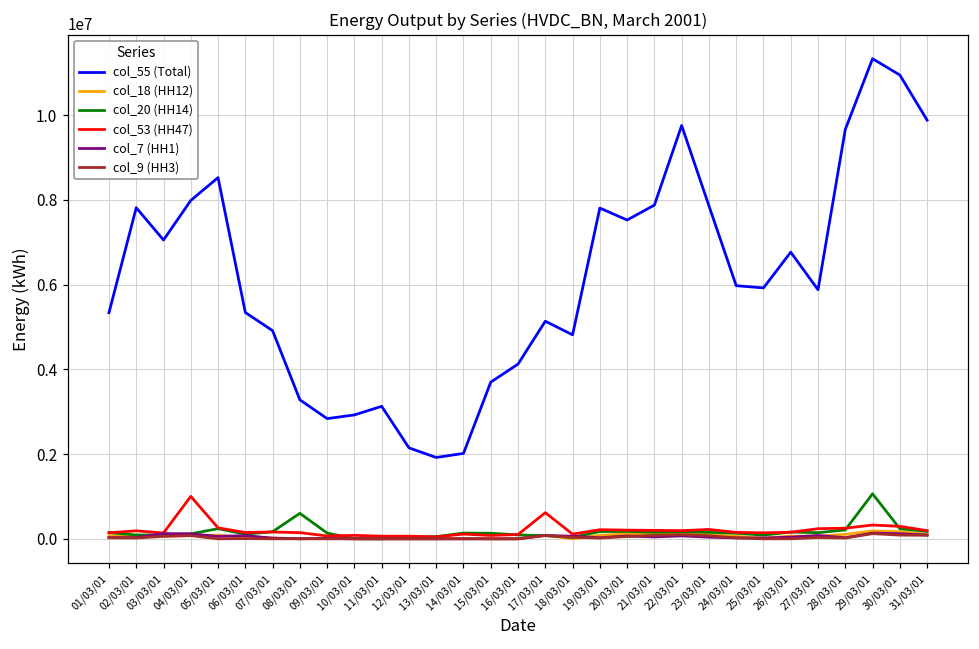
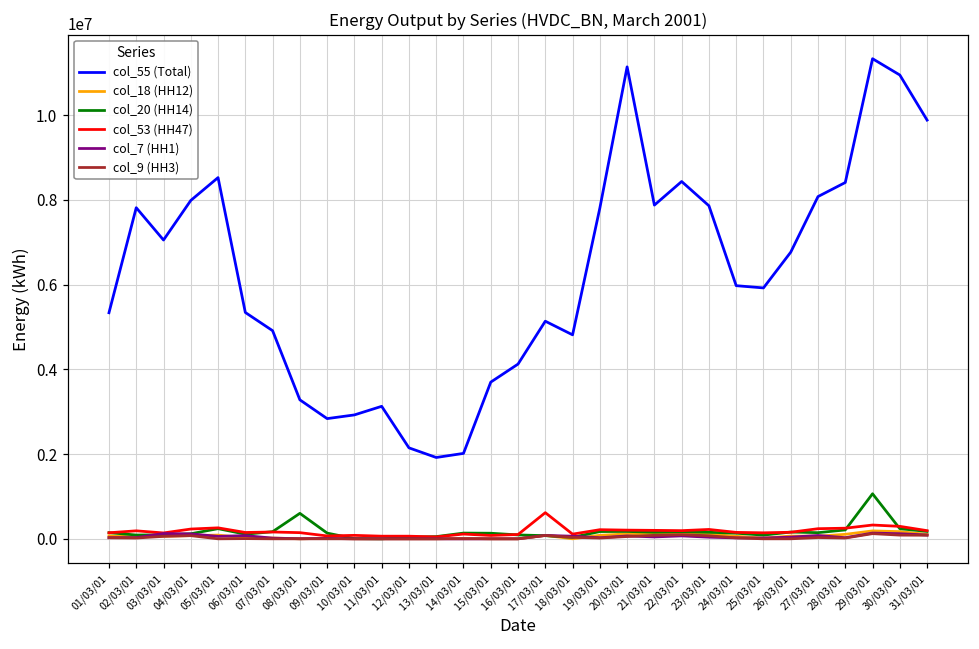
  {
    "col_55 (Total)": {
      "01/03/01": 5300000,
      "02/03/01": 7800000,
      "03/03/01": 7100000,
      "04/03/01": 8000000,
      "05/03/01": 8500000,
      "06/03/01": 5300000,
      "07/03/01": 4900000,
      "08/03/01": 3300000,
      "09/03/01": 2800000,
      "10/03/01": 2900000,
      "11/03/01": 3100000,
      "12/03/01": 2100000,
      "13/03/01": 1900000,
      "14/03/01": 2000000,
      "15/03/01": 3700000,
      "16/03/01": 4100000,
      "17/03/01": 5100000,
      "18/03/01": 4800000,
      "19/03/01": 7800000,
-     "20/03/01": 7500000,
+     "20/03/01": 11100000,
      "21/03/01": 7900000,
-     "22/03/01": 9800000,
+     "22/03/01": 8400000,
      "23/03/01": 7900000,
      "24/03/01": 6000000,
      "25/03/01": 5900000,
      "26/03/01": 6800000,
-     "27/03/01": 5900000,
-     "28/03/01": 9700000,
+     "27/03/01": 8100000,
+     "28/03/01": 8400000,
      "29/03/01": 11300000,
      "30/03/01": 10900000,
      "31/03/01": 9900000
    },
    "col_18 (HH12)": {
      "28/03/01": 100000
    },
    "col_20 (HH14)": {
      "08/03/01": 600000,
      "09/03/01": 100000,
      "27/03/01": 100000,
      "29/03/01": 1100000
    },
    "col_53 (HH47)": {
      "02/03/01": 200000,
-     "04/03/01": 1000000,
+     "04/03/01": 200000,
      "08/03/01": 100000,
      "10/03/01": 100000,
      "17/03/01": 600000,
      "23/03/01": 200000,
      "27/03/01": 200000,
      "29/03/01": 300000
    }
  }
